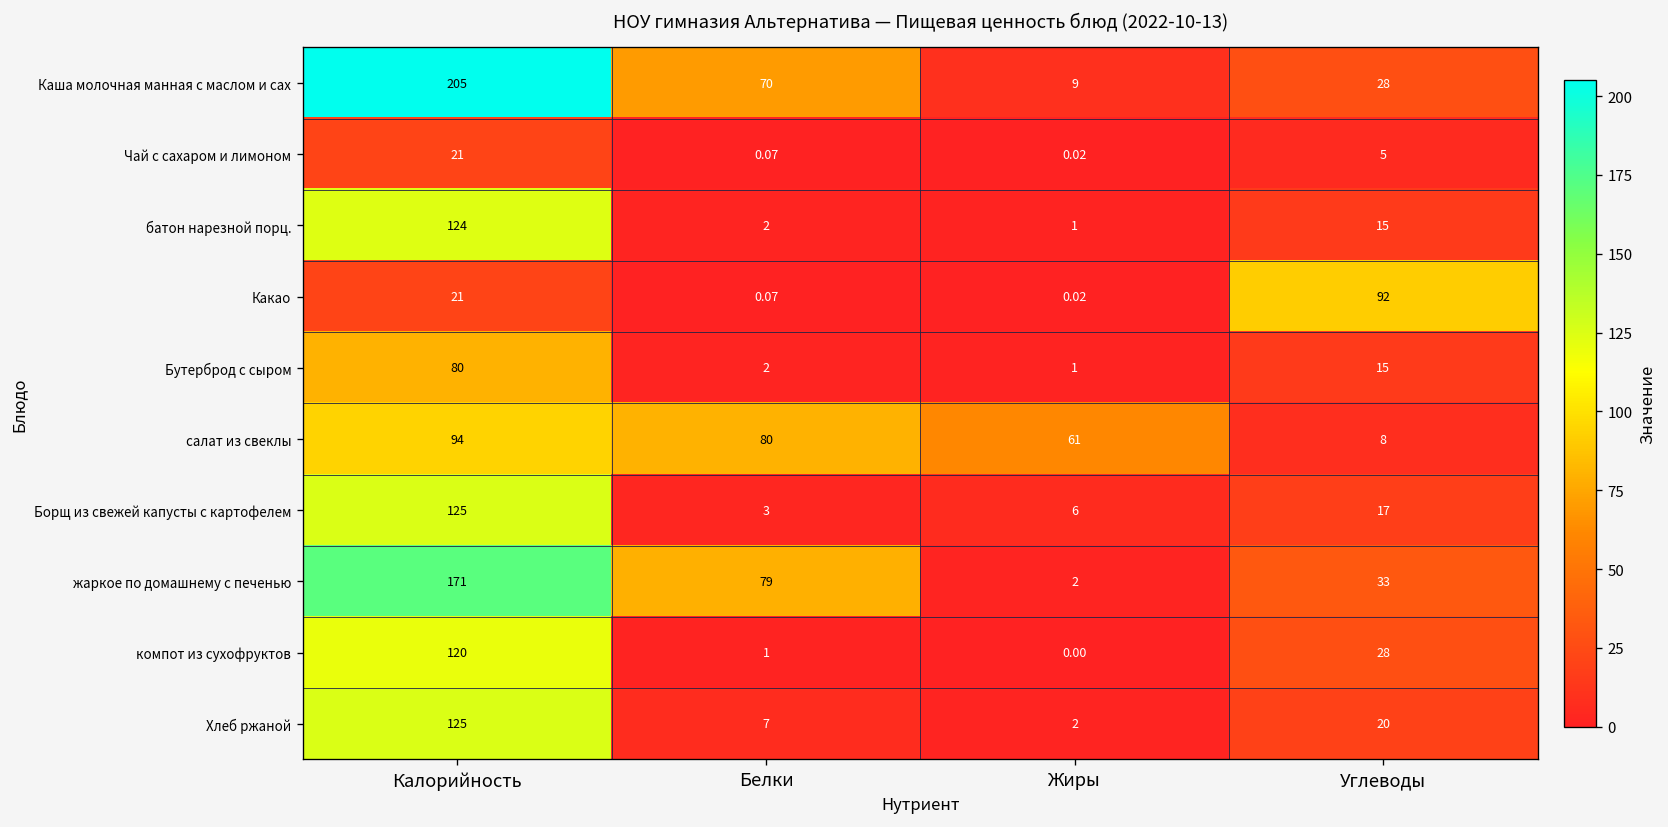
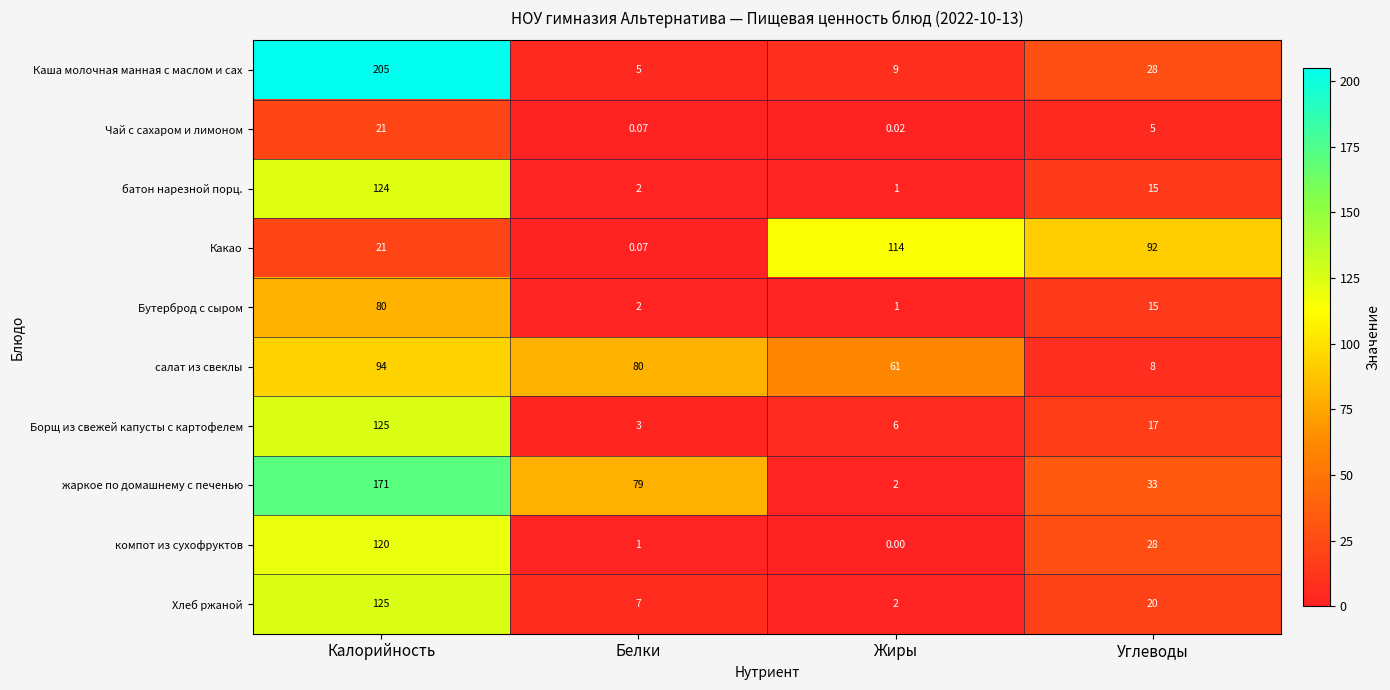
  {
    "Каша молочная манная с маслом и сах": {
      "Калорийность": 205,
-     "Белки": 70,
+     "Белки": 5,
      "Жиры": 9,
      "Углеводы": 28
    },
    "Чай с сахаром и лимоном": {
      "Калорийность": 21,
      "Белки": 0.07,
      "Жиры": 0.02,
      "Углеводы": 5
    },
    "батон нарезной порц.": {
      "Калорийность": 124,
      "Белки": 2,
      "Жиры": 1,
      "Углеводы": 15
    },
    "Какао": {
      "Калорийность": 21,
      "Белки": 0.07,
-     "Жиры": 0.02,
+     "Жиры": 114,
      "Углеводы": 92
    },
    "Бутерброд с сыром": {
      "Калорийность": 80,
      "Белки": 2,
      "Жиры": 1,
      "Углеводы": 15
    },
    "салат из свеклы": {
      "Калорийность": 94,
      "Белки": 80,
      "Жиры": 61,
      "Углеводы": 8
    },
    "Борщ из свежей капусты с картофелем": {
      "Калорийность": 125,
      "Белки": 3,
      "Жиры": 6,
      "Углеводы": 17
    },
    "жаркое по домашнему с печенью": {
      "Калорийность": 171,
      "Белки": 79,
      "Жиры": 2,
      "Углеводы": 33
    },
    "компот из сухофруктов": {
      "Калорийность": 120,
      "Белки": 1,
      "Жиры": 0.00,
      "Углеводы": 28
    },
    "Хлеб ржаной": {
      "Калорийность": 125,
      "Белки": 7,
      "Жиры": 2,
      "Углеводы": 20
    }
  }
